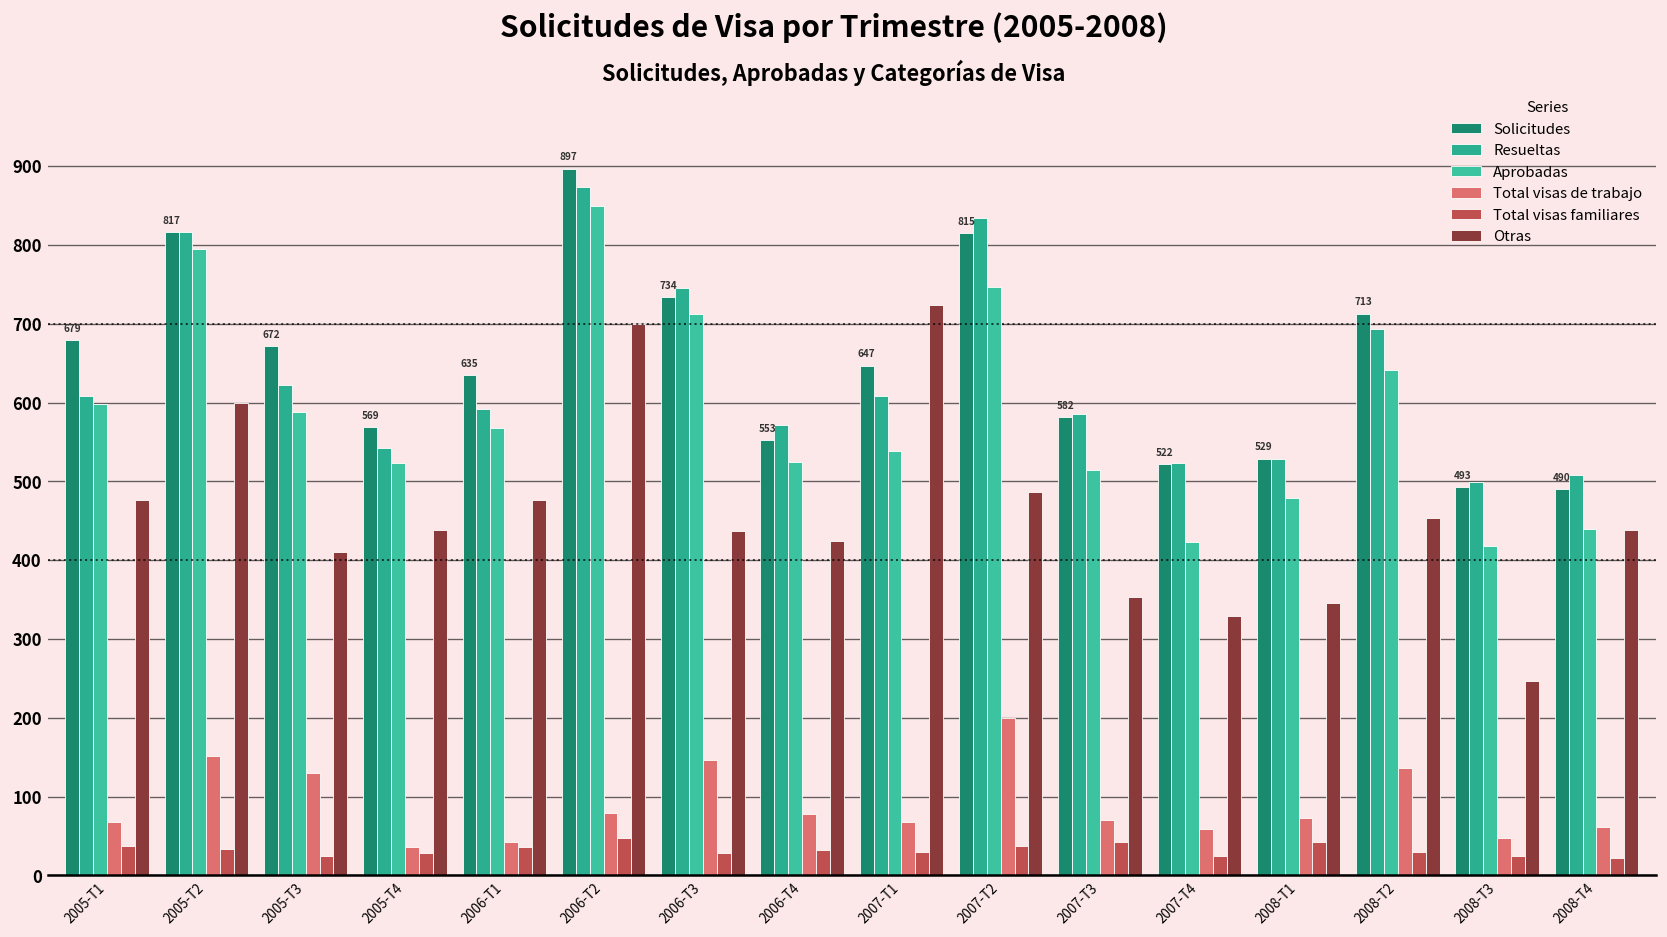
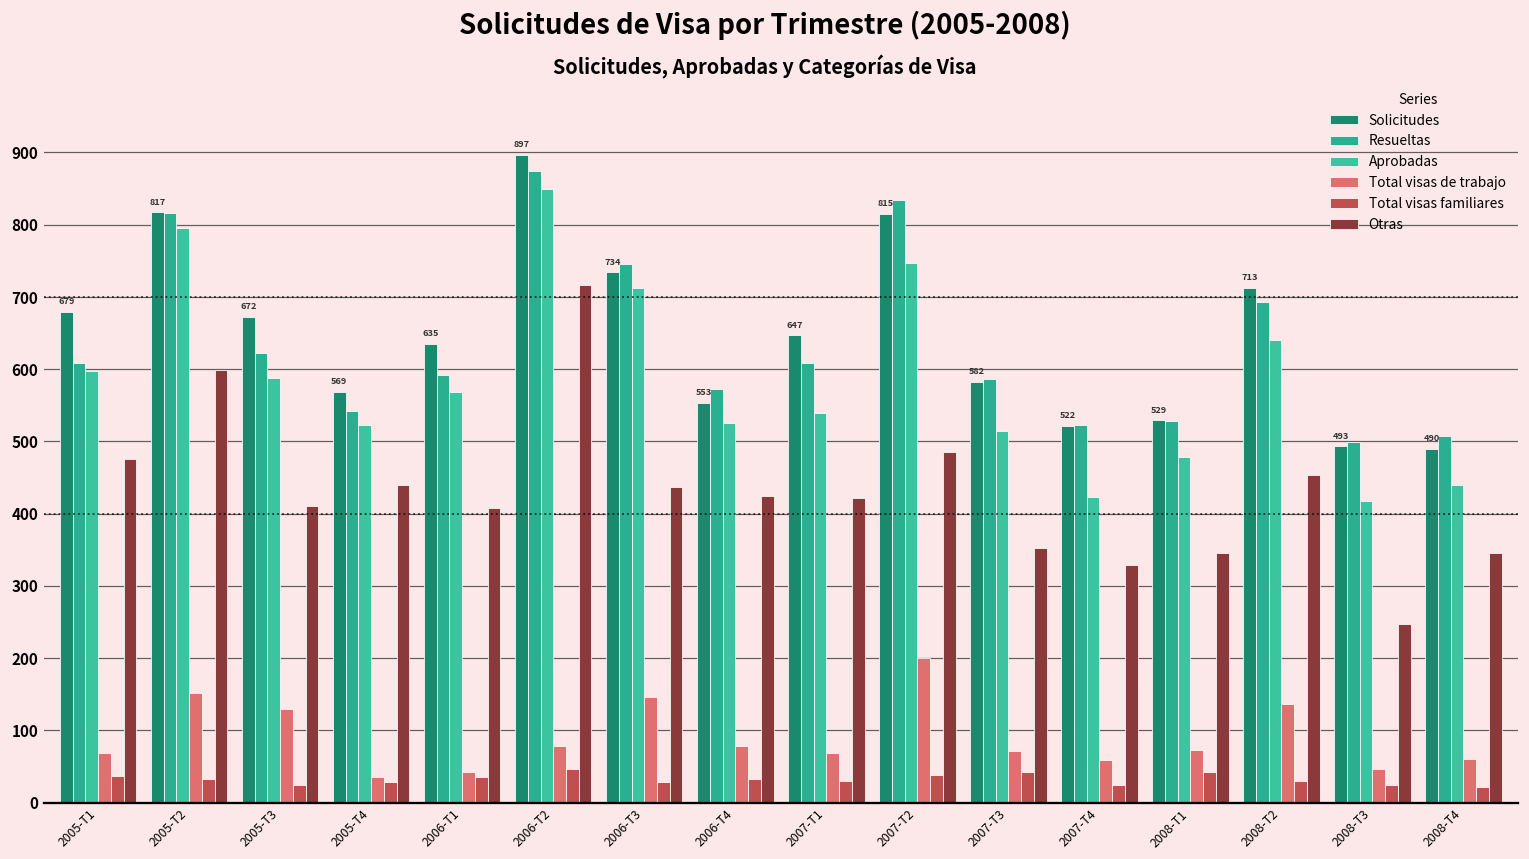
  {
    "Otras": {
      "2005-T1": 480,
      "2005-T2": 600,
      "2005-T3": 410,
      "2005-T4": 440,
-     "2006-T1": 480,
-     "2006-T2": 700,
+     "2006-T1": 410,
+     "2006-T2": 720,
      "2006-T3": 440,
      "2006-T4": 430,
-     "2007-T1": 720,
+     "2007-T1": 420,
      "2007-T2": 490,
      "2007-T3": 350,
      "2007-T4": 330,
      "2008-T1": 350,
      "2008-T2": 450,
      "2008-T3": 250,
-     "2008-T4": 440
+     "2008-T4": 350
    }
  }
